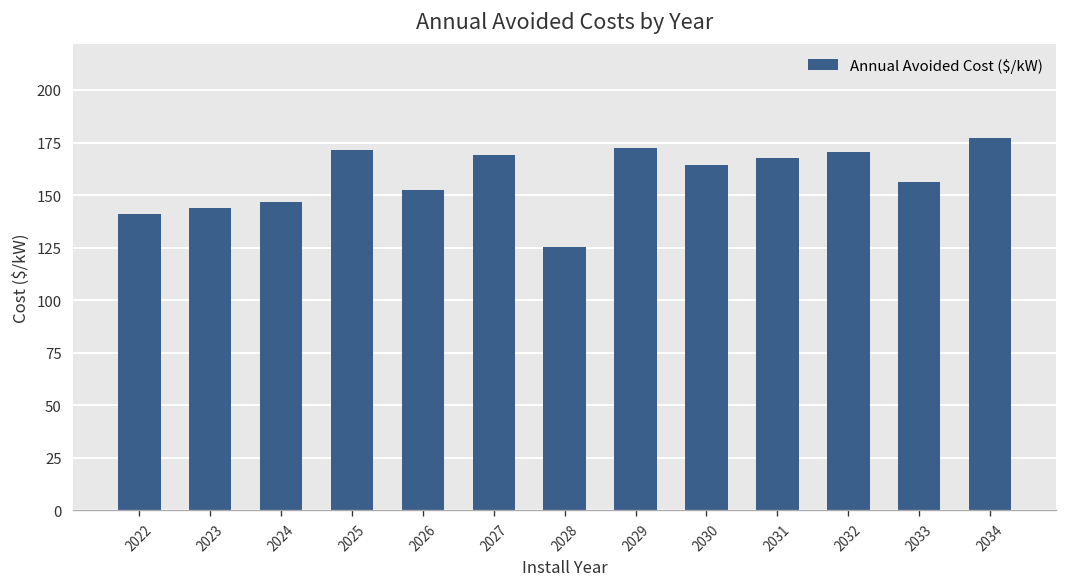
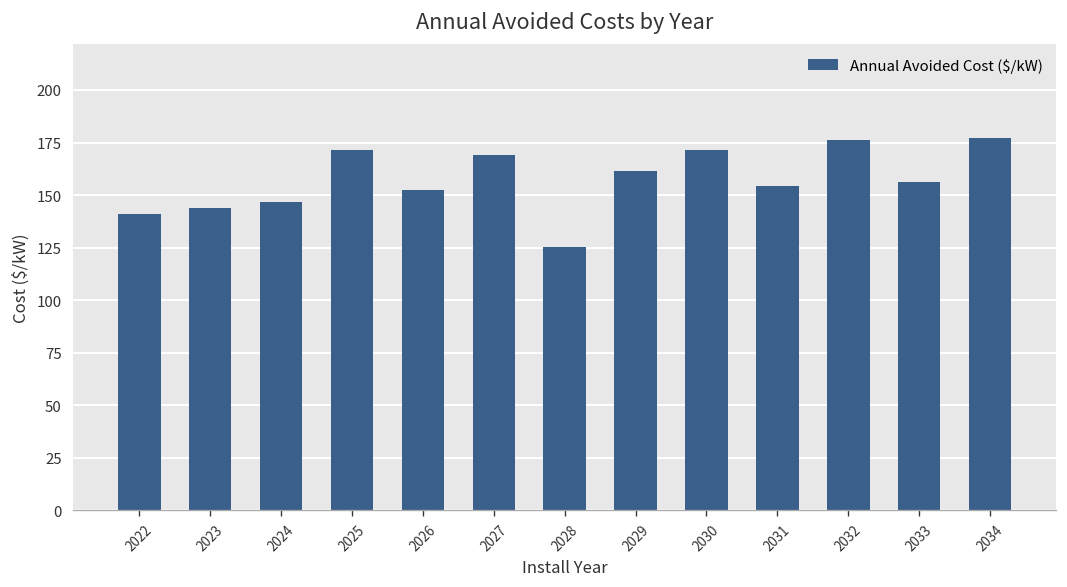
  {
    "2022": 141,
    "2023": 144,
    "2024": 147,
    "2025": 171,
    "2026": 152,
    "2027": 169,
    "2028": 125,
-   "2029": 173,
-   "2030": 164,
-   "2031": 167,
-   "2032": 171,
+   "2029": 161,
+   "2030": 172,
+   "2031": 154,
+   "2032": 176,
    "2033": 156,
    "2034": 177
  }
